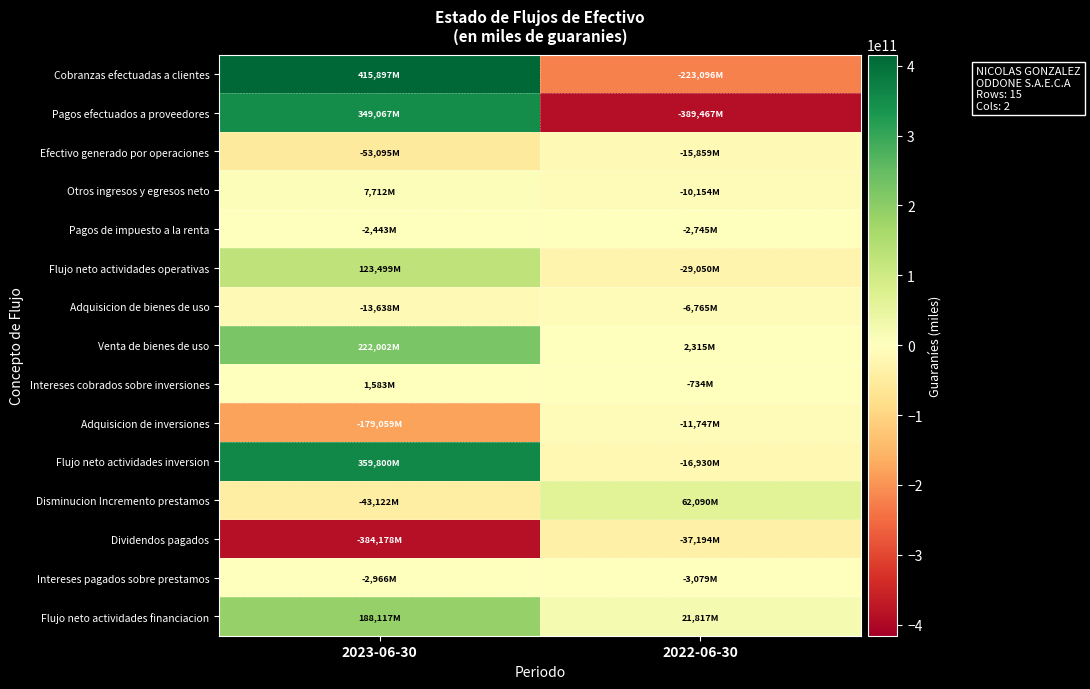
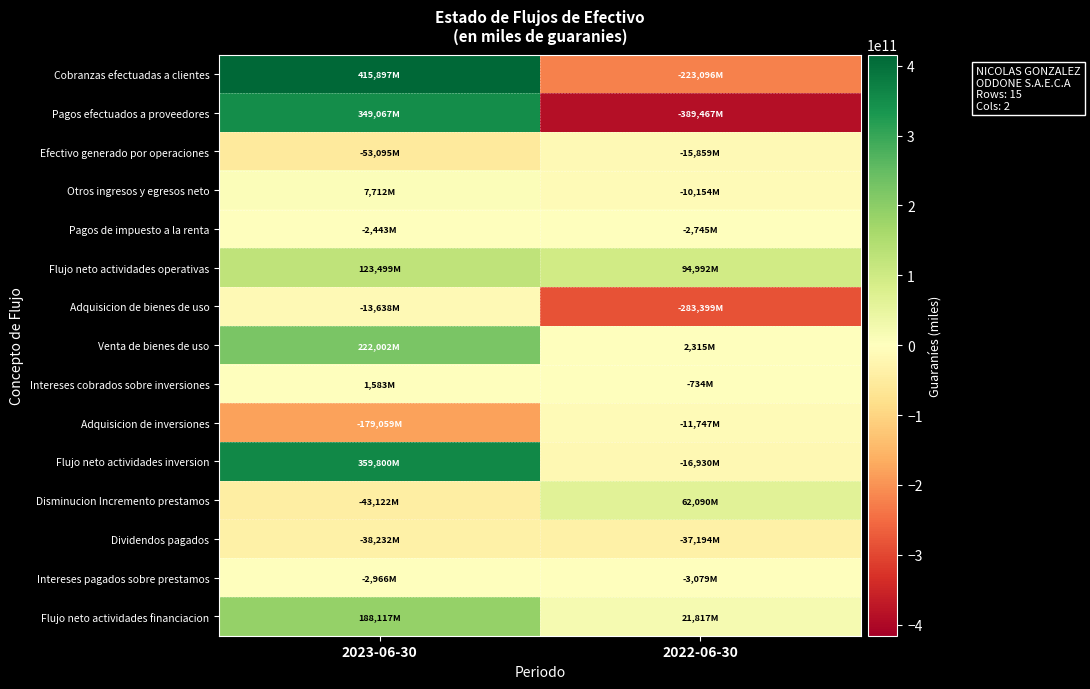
  {
    "Cobranzas efectuadas a clientes": {
      "2023-06-30": "415,897M",
      "2022-06-30": "-223,096M"
    },
    "Pagos efectuados a proveedores": {
      "2023-06-30": "349,067M",
      "2022-06-30": "-389,467M"
    },
    "Efectivo generado por operaciones": {
      "2023-06-30": "-53,095M",
      "2022-06-30": "-15,859M"
    },
    "Otros ingresos y egresos neto": {
      "2023-06-30": "7,712M",
      "2022-06-30": "-10,154M"
    },
    "Pagos de impuesto a la renta": {
      "2023-06-30": "-2,443M",
      "2022-06-30": "-2,745M"
    },
    "Flujo neto actividades operativas": {
      "2023-06-30": "123,499M",
-     "2022-06-30": "-29,050M"
+     "2022-06-30": "94,992M"
    },
    "Adquisicion de bienes de uso": {
      "2023-06-30": "-13,638M",
-     "2022-06-30": "-6,765M"
+     "2022-06-30": "-283,399M"
    },
    "Venta de bienes de uso": {
      "2023-06-30": "222,002M",
      "2022-06-30": "2,315M"
    },
    "Intereses cobrados sobre inversiones": {
      "2023-06-30": "1,583M",
      "2022-06-30": "-734M"
    },
    "Adquisicion de inversiones": {
      "2023-06-30": "-179,059M",
      "2022-06-30": "-11,747M"
    },
    "Flujo neto actividades inversion": {
      "2023-06-30": "359,800M",
      "2022-06-30": "-16,930M"
    },
    "Disminucion Incremento prestamos": {
      "2023-06-30": "-43,122M",
      "2022-06-30": "62,090M"
    },
    "Dividendos pagados": {
-     "2023-06-30": "-384,178M",
+     "2023-06-30": "-38,232M",
      "2022-06-30": "-37,194M"
    },
    "Intereses pagados sobre prestamos": {
      "2023-06-30": "-2,966M",
      "2022-06-30": "-3,079M"
    },
    "Flujo neto actividades financiacion": {
      "2023-06-30": "188,117M",
      "2022-06-30": "21,817M"
    }
  }
